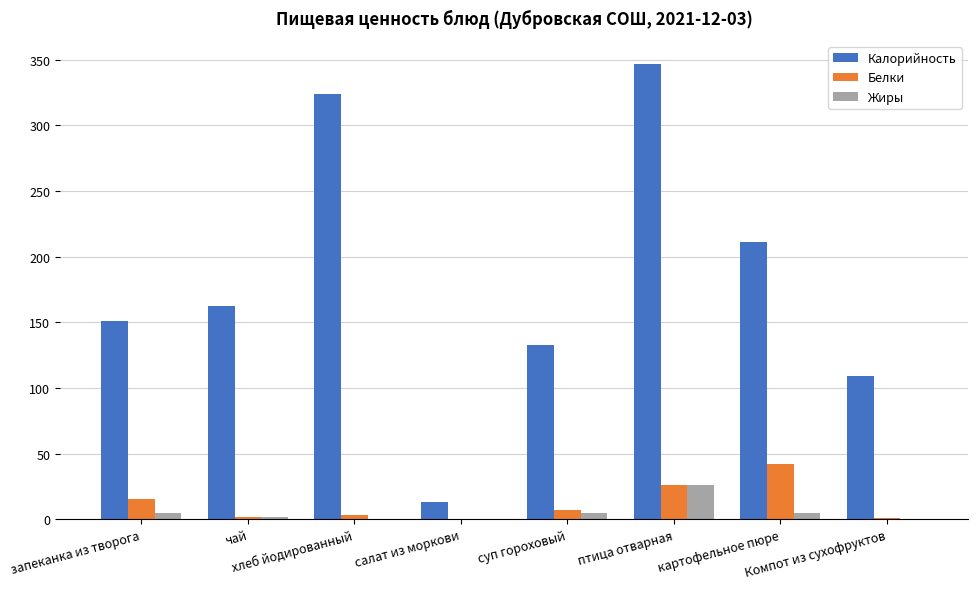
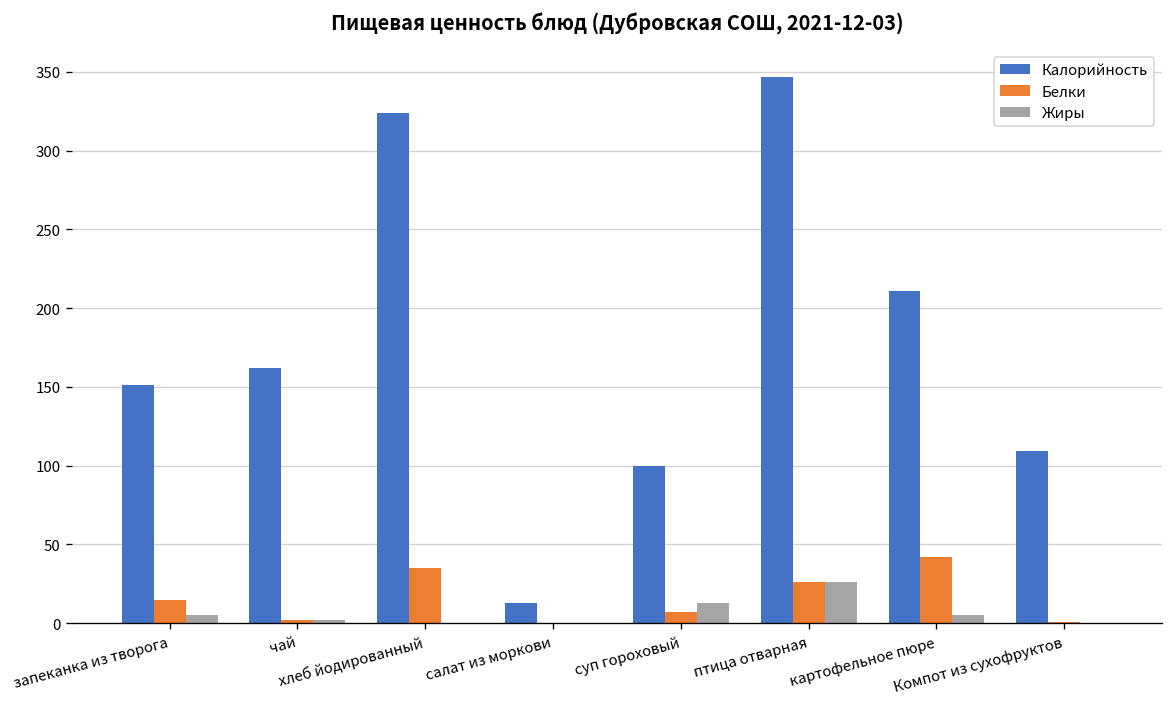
  {
    "Калорийность": {
      "запеканка из творога": 151,
      "чай": 162,
      "хлеб йодированный": 324,
      "салат из моркови": 13,
-     "суп гороховый": 133,
+     "суп гороховый": 100,
      "птица отварная": 347,
      "картофельное пюре": 211,
      "Компот из сухофруктов": 109
    },
    "Белки": {
      "запеканка из творога": 15,
      "чай": 2,
-     "хлеб йодированный": 3,
+     "хлеб йодированный": 35,
      "салат из моркови": 0,
      "суп гороховый": 7,
      "птица отварная": 26,
      "картофельное пюре": 42
    },
    "Жиры": {
      "запеканка из творога": 5,
      "чай": 2,
      "хлеб йодированный": 0,
      "салат из моркови": 0,
-     "суп гороховый": 5,
+     "суп гороховый": 13,
      "птица отварная": 26,
      "картофельное пюре": 5,
      "Компот из сухофруктов": 0
    }
  }
